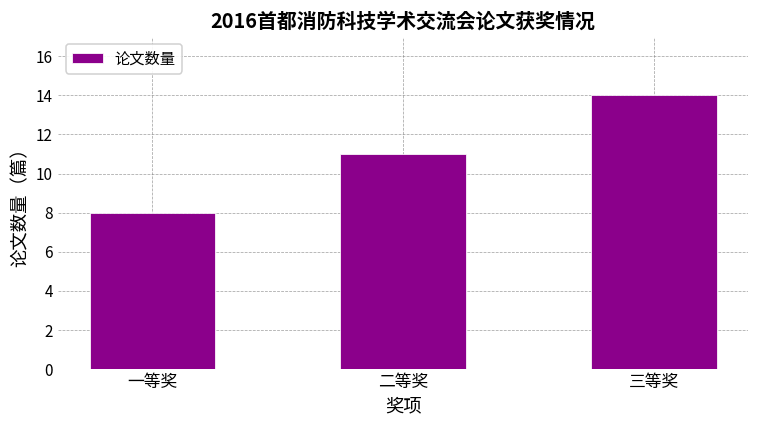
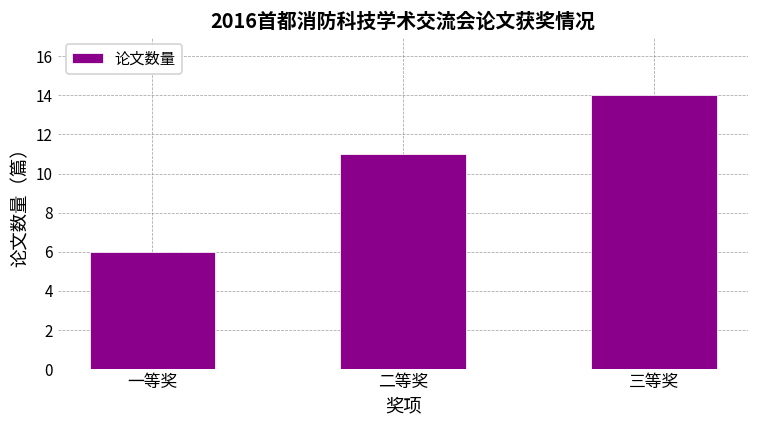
  {
-   "一等奖": 8,
+   "一等奖": 6,
    "二等奖": 11,
    "三等奖": 14
  }
